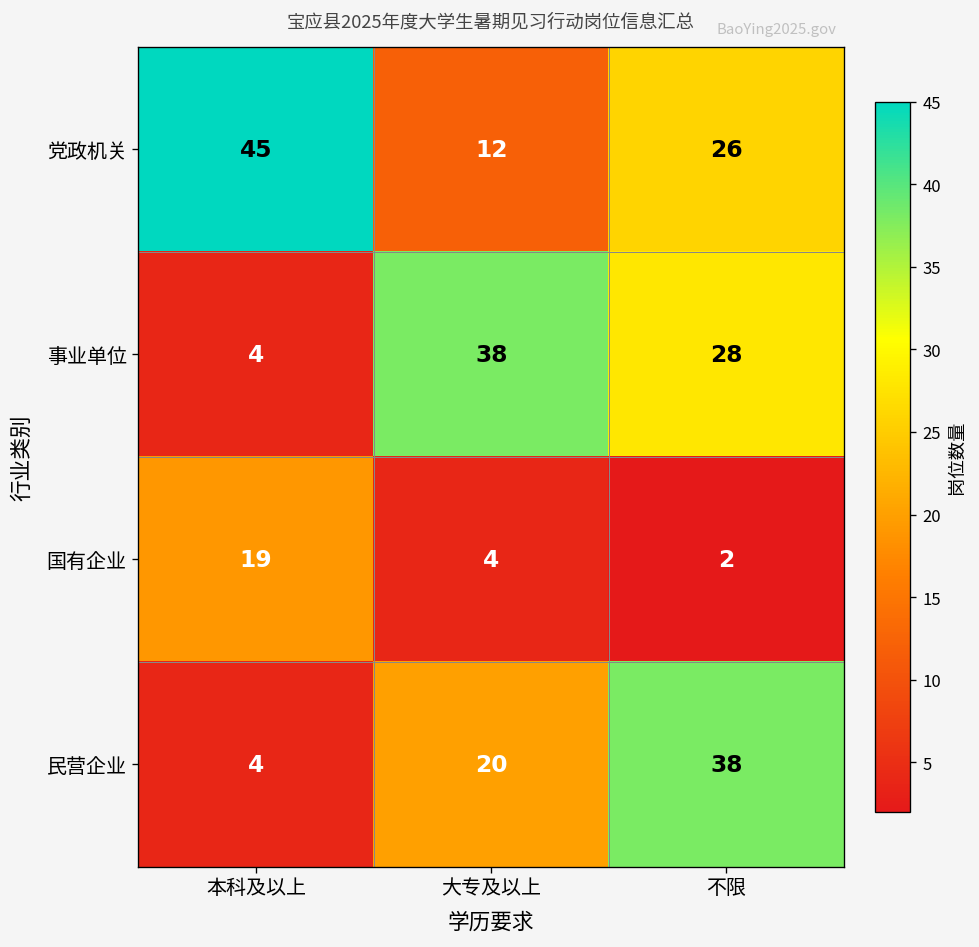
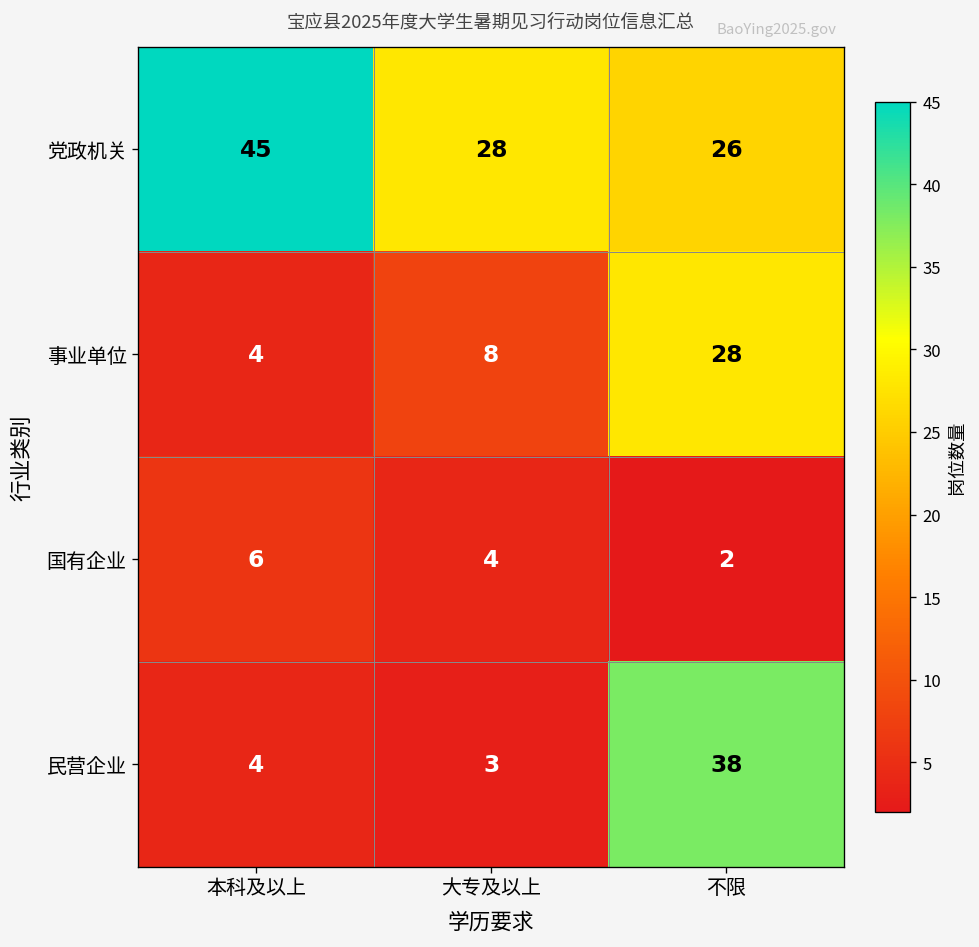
  {
    "党政机关": {
      "本科及以上": 45,
-     "大专及以上": 12,
+     "大专及以上": 28,
      "不限": 26
    },
    "事业单位": {
      "本科及以上": 4,
-     "大专及以上": 38,
+     "大专及以上": 8,
      "不限": 28
    },
    "国有企业": {
-     "本科及以上": 19,
+     "本科及以上": 6,
      "大专及以上": 4,
      "不限": 2
    },
    "民营企业": {
      "本科及以上": 4,
-     "大专及以上": 20,
+     "大专及以上": 3,
      "不限": 38
    }
  }
